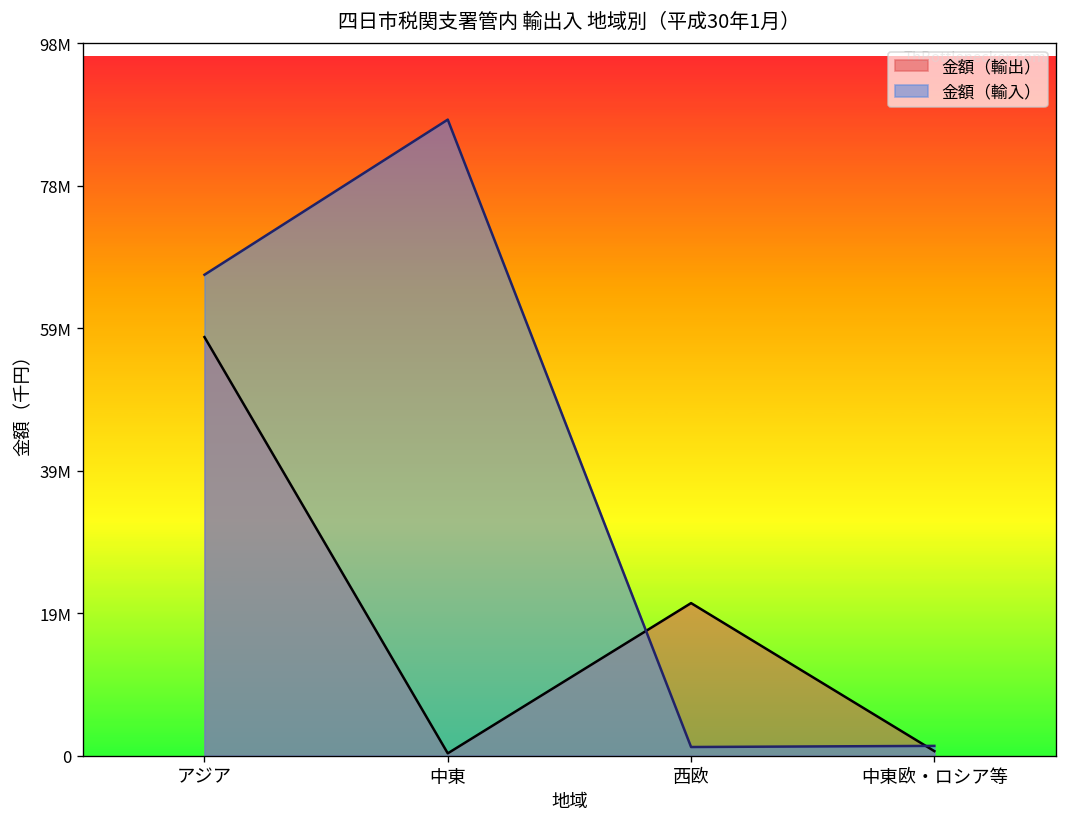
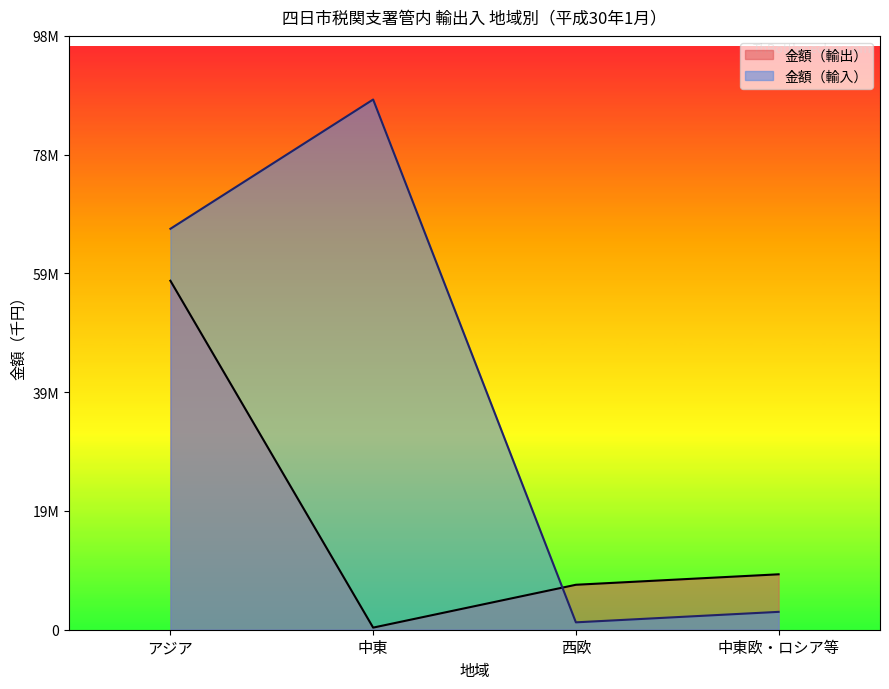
  {
    "金額（輸出）": {
      "アジア": 58000000,
      "中東": 0,
-     "西欧": 21000000,
-     "中東欧・ロシア等": 1000000
+     "西欧": 7000000,
+     "中東欧・ロシア等": 9000000
    },
    "金額（輸入）": {
      "アジア": 67000000,
      "中東": 88000000,
      "西欧": 1000000,
-     "中東欧・ロシア等": 1000000
+     "中東欧・ロシア等": 3000000
    }
  }
